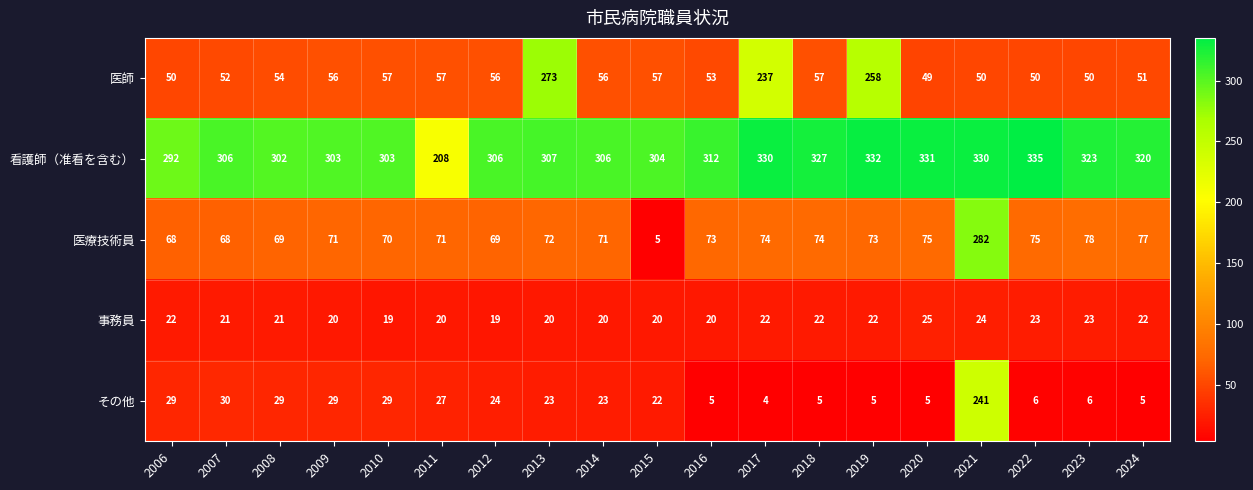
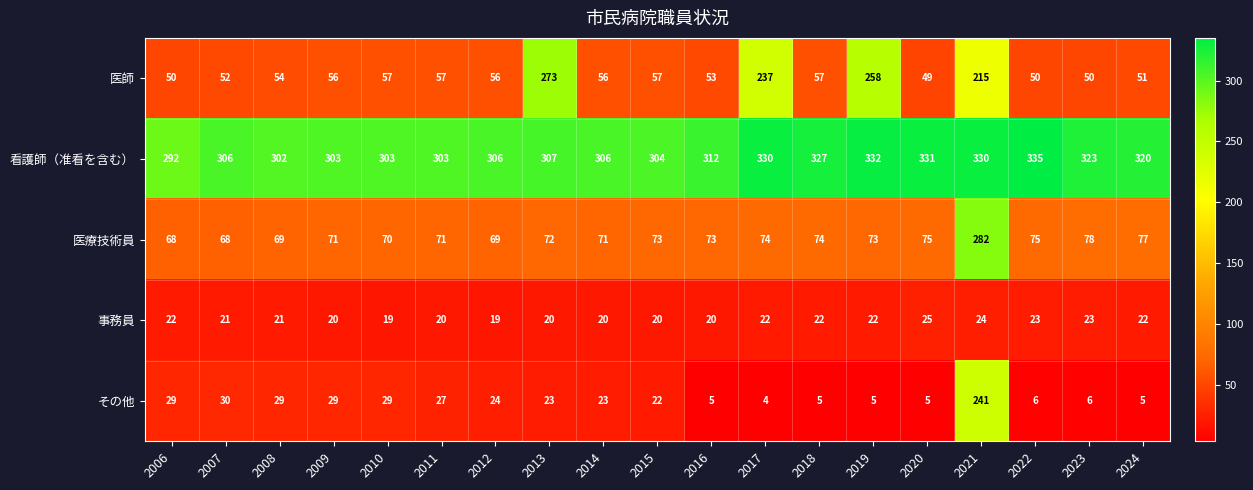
  {
    "医師": {
      "2006": 50,
      "2007": 52,
      "2008": 54,
      "2009": 56,
      "2010": 57,
      "2011": 57,
      "2012": 56,
      "2013": 273,
      "2014": 56,
      "2015": 57,
      "2016": 53,
      "2017": 237,
      "2018": 57,
      "2019": 258,
      "2020": 49,
-     "2021": 50,
+     "2021": 215,
      "2022": 50,
      "2023": 50,
      "2024": 51
    },
    "看護師（准看を含む）": {
      "2006": 292,
      "2007": 306,
      "2008": 302,
      "2009": 303,
      "2010": 303,
-     "2011": 208,
+     "2011": 303,
      "2012": 306,
      "2013": 307,
      "2014": 306,
      "2015": 304,
      "2016": 312,
      "2017": 330,
      "2018": 327,
      "2019": 332,
      "2020": 331,
      "2021": 330,
      "2022": 335,
      "2023": 323,
      "2024": 320
    },
    "医療技術員": {
      "2006": 68,
      "2007": 68,
      "2008": 69,
      "2009": 71,
      "2010": 70,
      "2011": 71,
      "2012": 69,
      "2013": 72,
      "2014": 71,
-     "2015": 5,
+     "2015": 73,
      "2016": 73,
      "2017": 74,
      "2018": 74,
      "2019": 73,
      "2020": 75,
      "2021": 282,
      "2022": 75,
      "2023": 78,
      "2024": 77
    },
    "事務員": {
      "2006": 22,
      "2007": 21,
      "2008": 21,
      "2009": 20,
      "2010": 19,
      "2011": 20,
      "2012": 19,
      "2013": 20,
      "2014": 20,
      "2015": 20,
      "2016": 20,
      "2017": 22,
      "2018": 22,
      "2019": 22,
      "2020": 25,
      "2021": 24,
      "2022": 23,
      "2023": 23,
      "2024": 22
    },
    "その他": {
      "2006": 29,
      "2007": 30,
      "2008": 29,
      "2009": 29,
      "2010": 29,
      "2011": 27,
      "2012": 24,
      "2013": 23,
      "2014": 23,
      "2015": 22,
      "2016": 5,
      "2017": 4,
      "2018": 5,
      "2019": 5,
      "2020": 5,
      "2021": 241,
      "2022": 6,
      "2023": 6,
      "2024": 5
    }
  }
